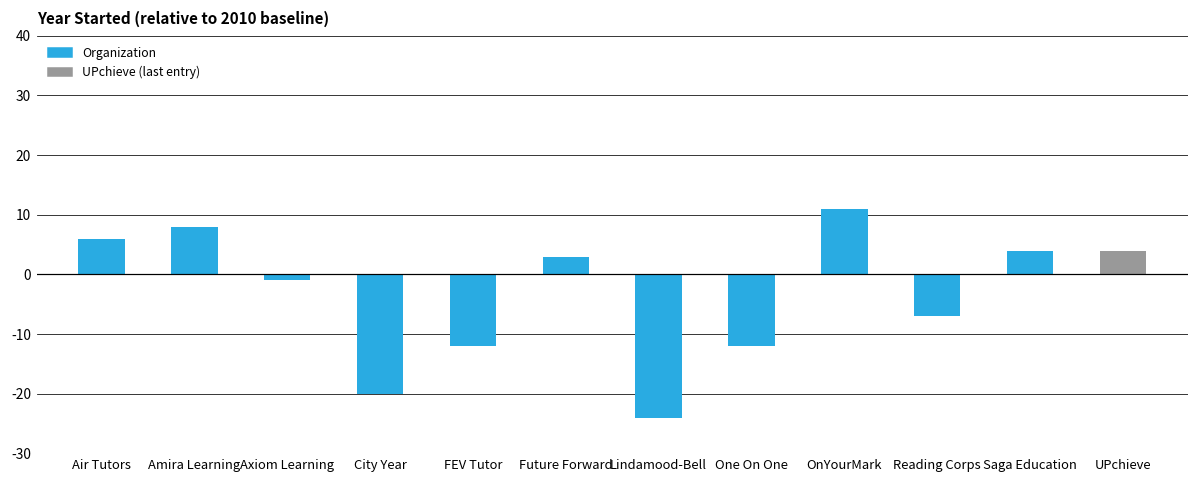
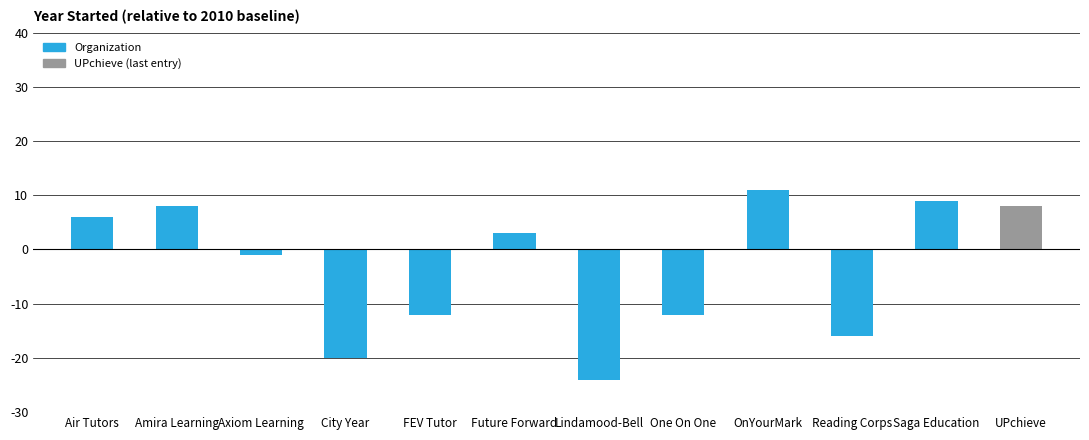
  {
    "Air Tutors": 6,
    "Amira Learning": 8,
    "Axiom Learning": -1,
    "City Year": -20,
    "FEV Tutor": -12,
    "Future Forward": 3,
    "Lindamood-Bell": -24,
    "One On One": -12,
    "OnYourMark": 11,
-   "Reading Corps": -7,
-   "Saga Education": 4,
-   "UPchieve": 4
+   "Reading Corps": -16,
+   "Saga Education": 9,
+   "UPchieve": 8
  }
